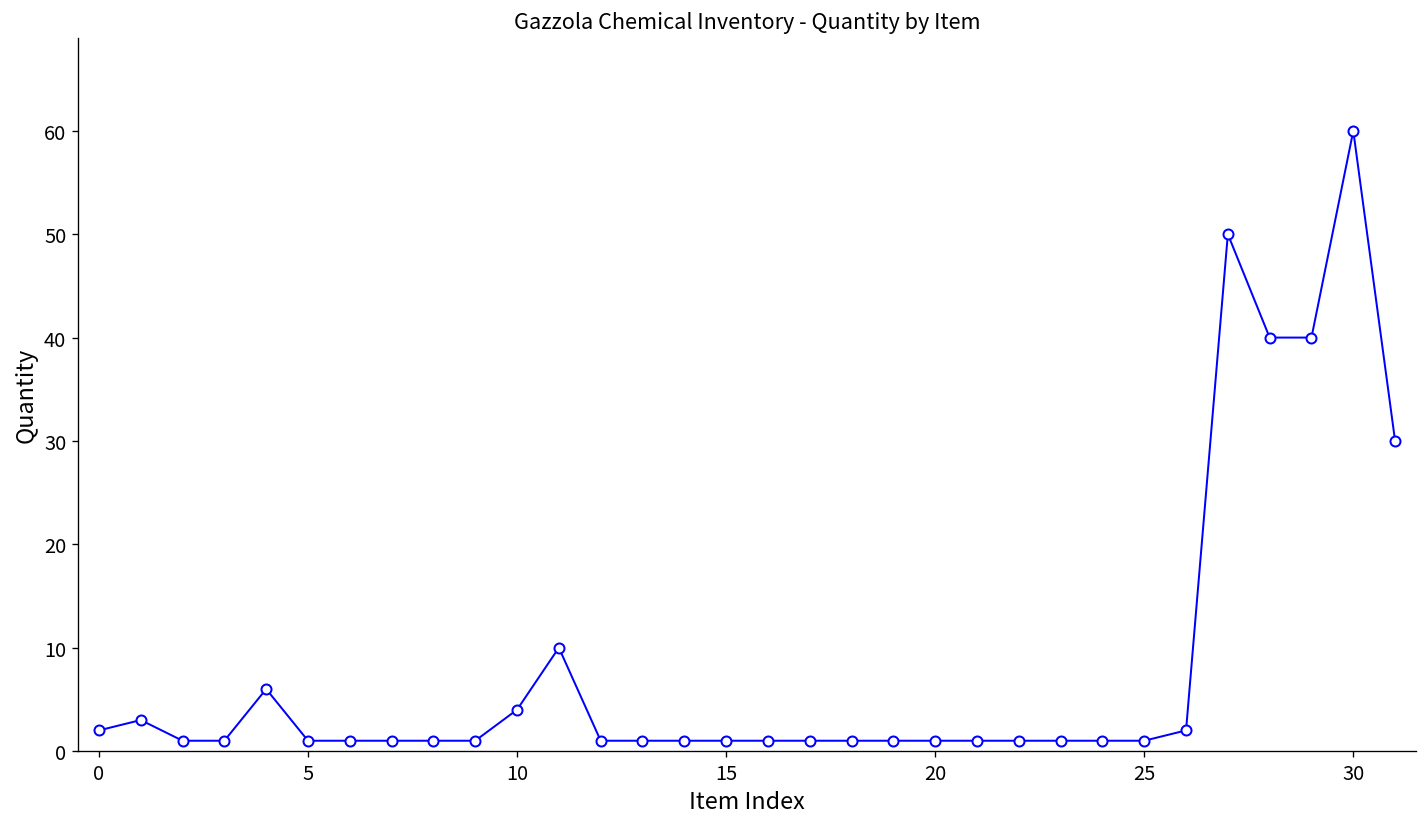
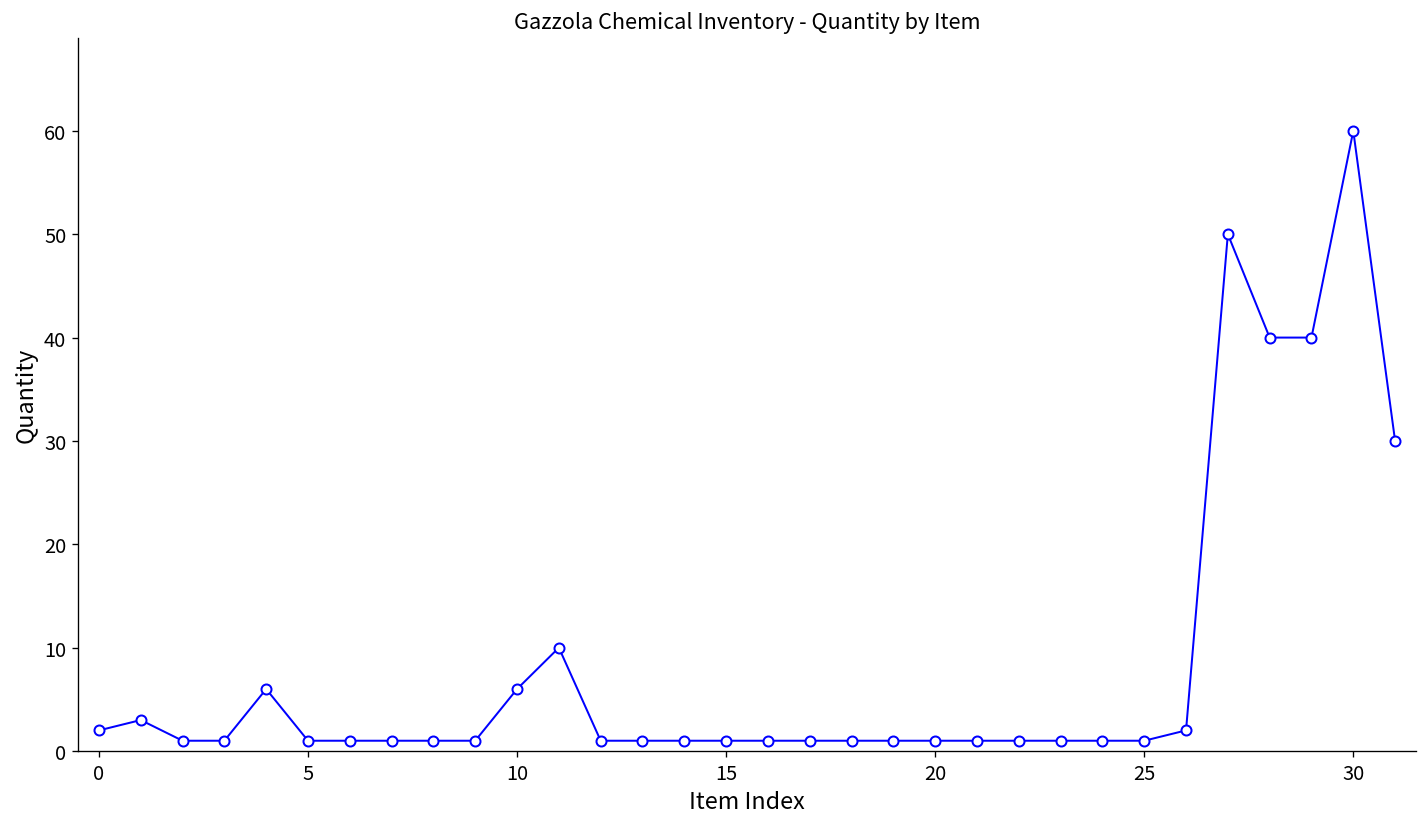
  {
    "0": 2,
    "5": 1,
-   "10": 4,
+   "10": 6,
    "15": 1,
    "20": 1,
    "25": 1,
    "30": 60
  }
